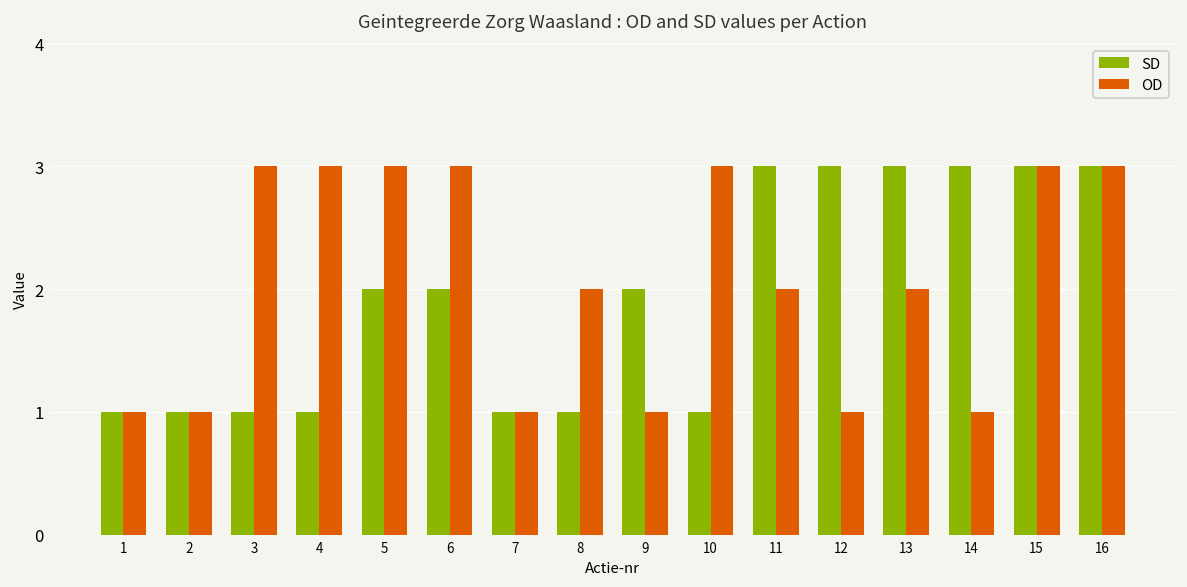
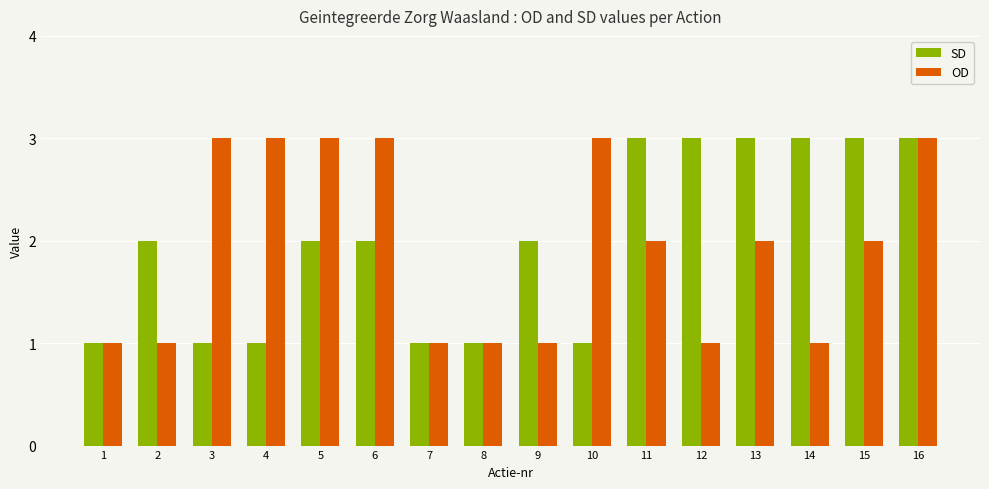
  {
    "SD": {
      "1": 1,
-     "2": 1,
+     "2": 2,
      "3": 1,
      "4": 1,
      "5": 2,
      "6": 2,
      "7": 1,
      "8": 1,
      "9": 2,
      "10": 1,
      "11": 3,
      "12": 3,
      "13": 3,
      "14": 3,
      "15": 3,
      "16": 3
    },
    "OD": {
      "1": 1,
      "2": 1,
      "3": 3,
      "4": 3,
      "5": 3,
      "6": 3,
      "7": 1,
-     "8": 2,
+     "8": 1,
      "9": 1,
      "10": 3,
      "11": 2,
      "12": 1,
      "13": 2,
      "14": 1,
-     "15": 3,
+     "15": 2,
      "16": 3
    }
  }
